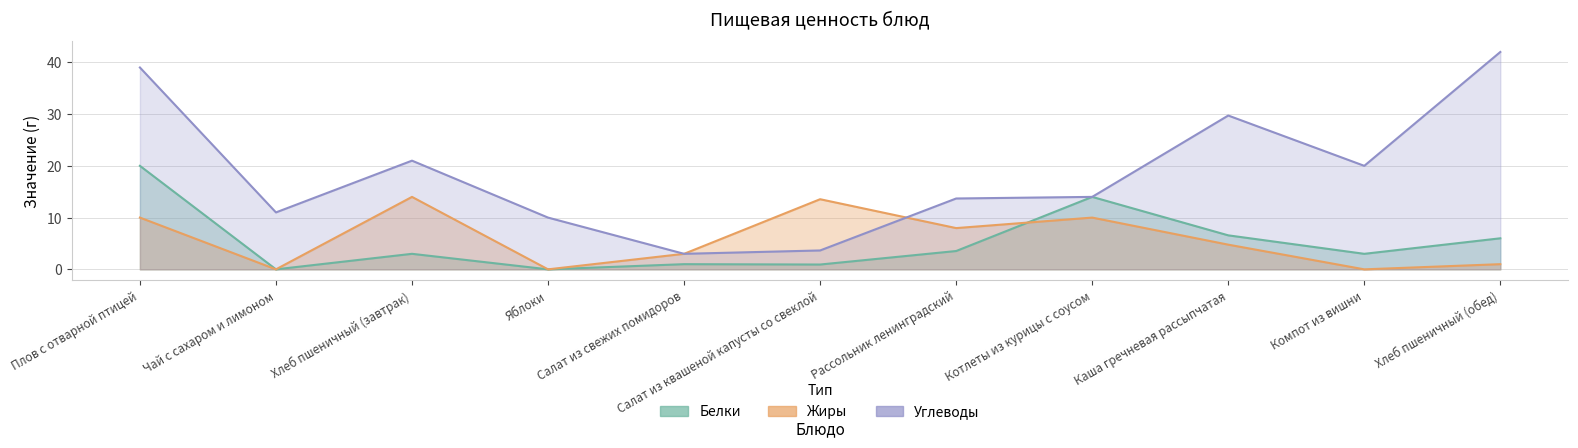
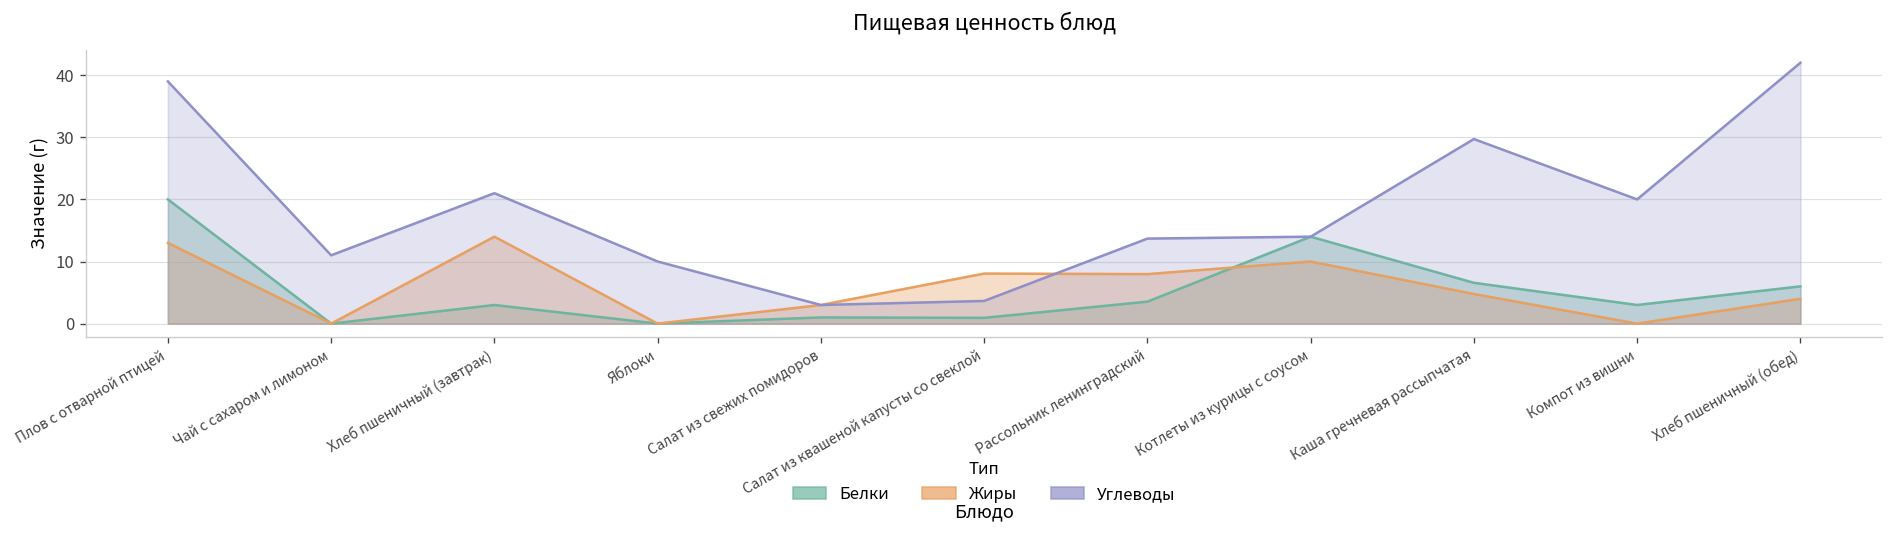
  {
    "Жиры": {
-     "Плов с отварной птицей": 10,
+     "Плов с отварной птицей": 13,
      "Хлеб пшеничный (завтрак)": 14,
-     "Салат из квашеной капусты со свеклой": 14,
+     "Салат из квашеной капусты со свеклой": 8,
      "Рассольник ленинградский": 8,
      "Котлеты из курицы с соусом": 10,
      "Каша гречневая рассыпчатая": 5,
      "Компот из вишни": 0,
-     "Хлеб пшеничный (обед)": 1
+     "Хлеб пшеничный (обед)": 4
    }
  }
